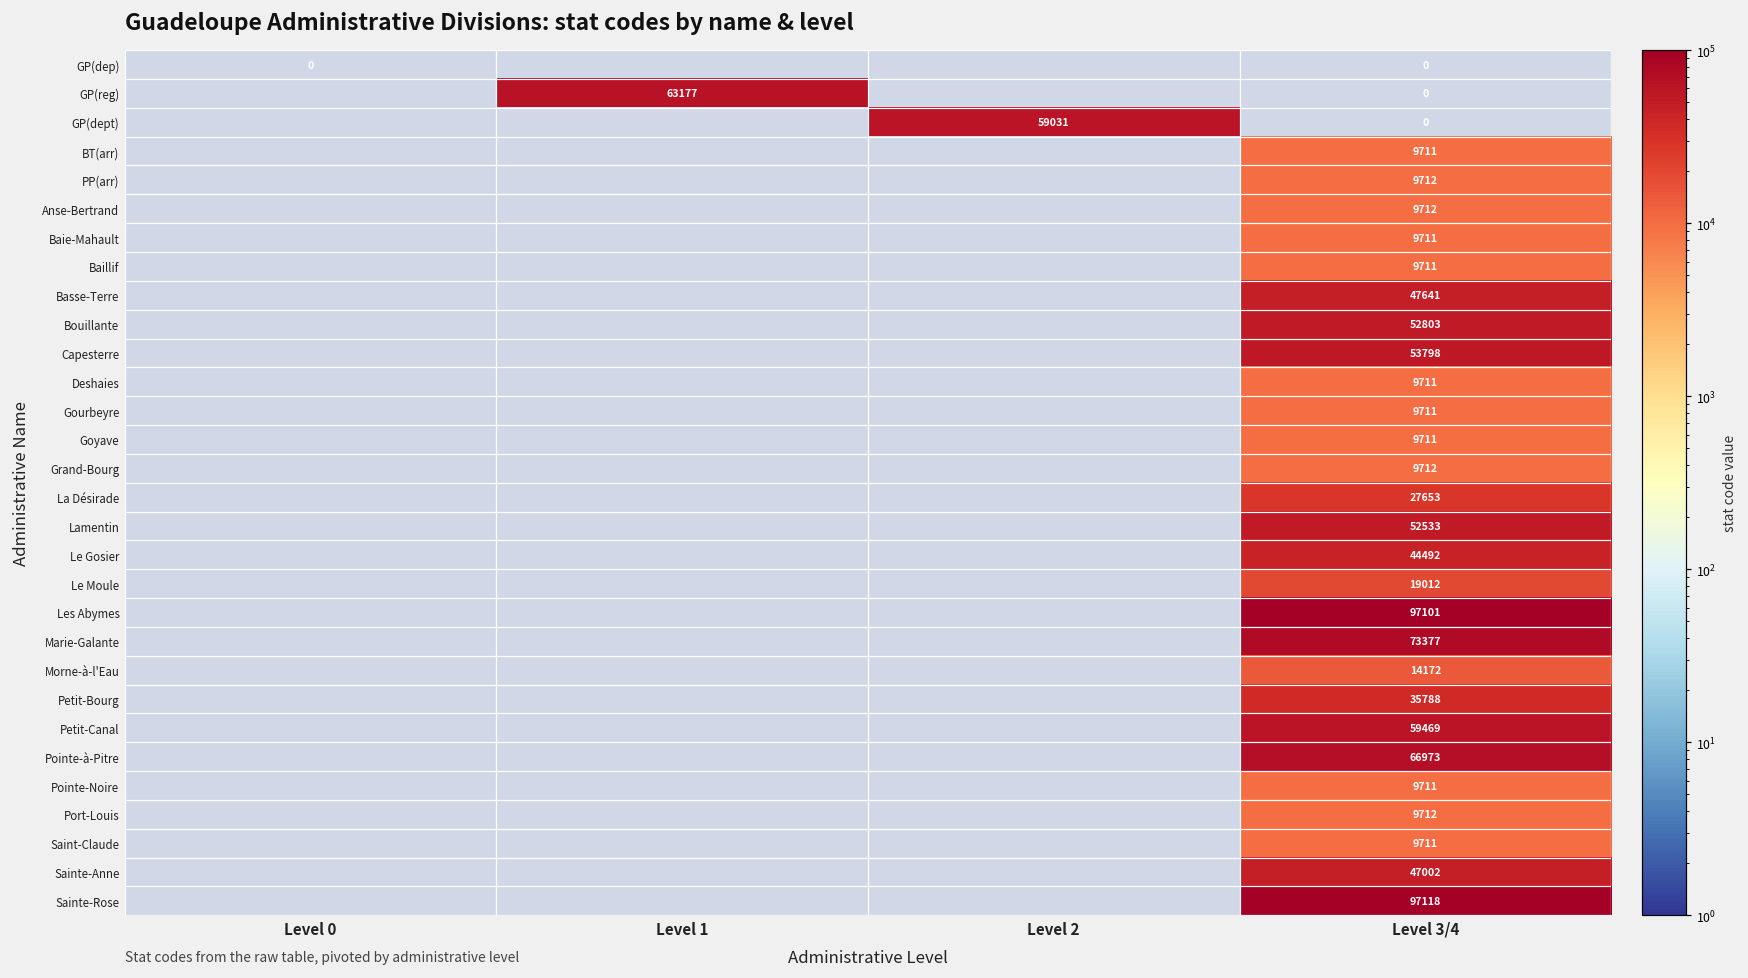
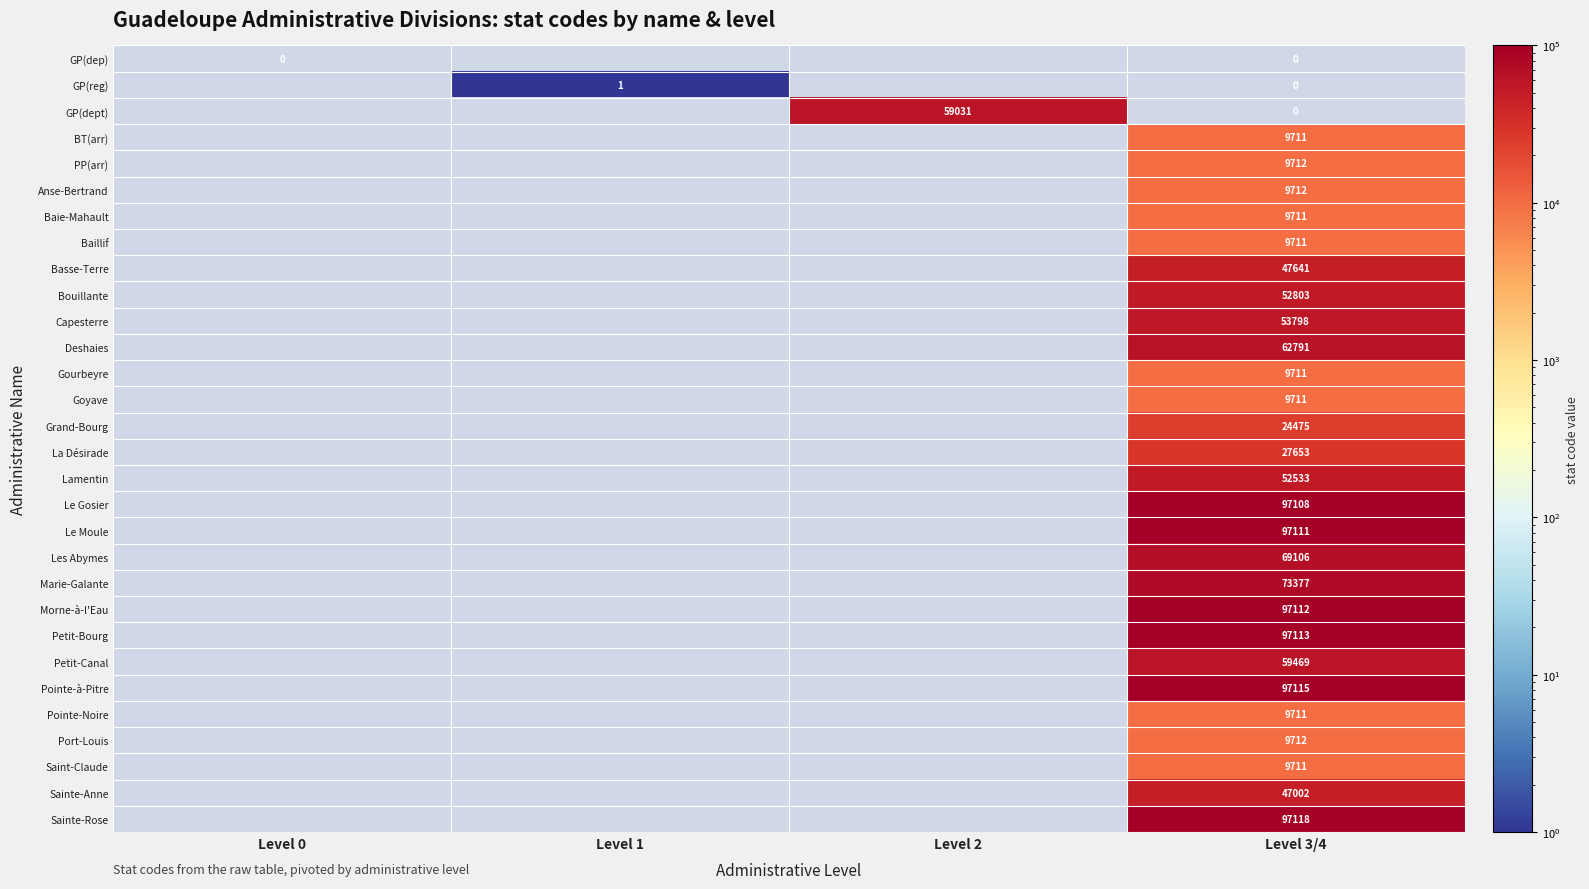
  {
    "GP(reg)": {
-     "Level 1": 63177
+     "Level 1": 1
    },
    "GP(dept)": {
      "Level 2": 59031
    },
    "BT(arr)": {
      "Level 3/4": 9711
    },
    "PP(arr)": {
      "Level 3/4": 9712
    },
    "Anse-Bertrand": {
      "Level 3/4": 9712
    },
    "Baie-Mahault": {
      "Level 3/4": 9711
    },
    "Baillif": {
      "Level 3/4": 9711
    },
    "Basse-Terre": {
      "Level 3/4": 47641
    },
    "Bouillante": {
      "Level 3/4": 52803
    },
    "Capesterre": {
      "Level 3/4": 53798
    },
    "Deshaies": {
-     "Level 3/4": 9711
+     "Level 3/4": 62791
    },
    "Gourbeyre": {
      "Level 3/4": 9711
    },
    "Goyave": {
      "Level 3/4": 9711
    },
    "Grand-Bourg": {
-     "Level 3/4": 9712
+     "Level 3/4": 24475
    },
    "La Désirade": {
      "Level 3/4": 27653
    },
    "Lamentin": {
      "Level 3/4": 52533
    },
    "Le Gosier": {
-     "Level 3/4": 44492
+     "Level 3/4": 97108
    },
    "Le Moule": {
-     "Level 3/4": 19012
+     "Level 3/4": 97111
    },
    "Les Abymes": {
-     "Level 3/4": 97101
+     "Level 3/4": 69106
    },
    "Marie-Galante": {
      "Level 3/4": 73377
    },
    "Morne-à-l'Eau": {
-     "Level 3/4": 14172
+     "Level 3/4": 97112
    },
    "Petit-Bourg": {
-     "Level 3/4": 35788
+     "Level 3/4": 97113
    },
    "Petit-Canal": {
      "Level 3/4": 59469
    },
    "Pointe-à-Pitre": {
-     "Level 3/4": 66973
+     "Level 3/4": 97115
    },
    "Pointe-Noire": {
      "Level 3/4": 9711
    },
    "Port-Louis": {
      "Level 3/4": 9712
    },
    "Saint-Claude": {
      "Level 3/4": 9711
    },
    "Sainte-Anne": {
      "Level 3/4": 47002
    },
    "Sainte-Rose": {
      "Level 3/4": 97118
    }
  }
